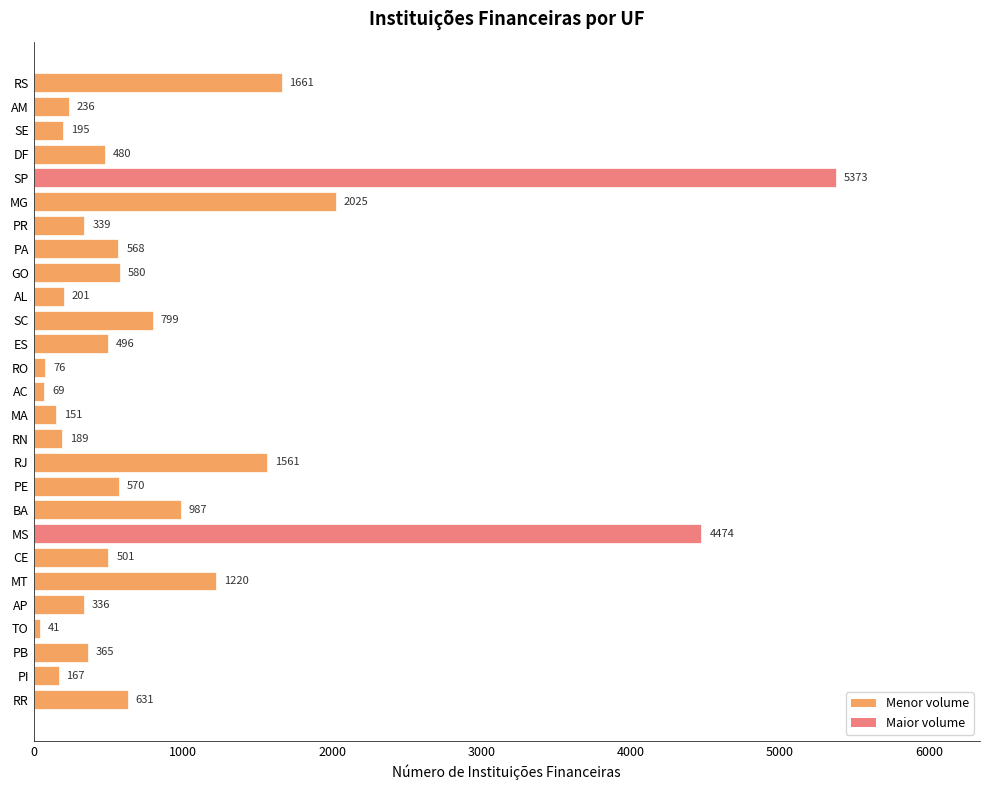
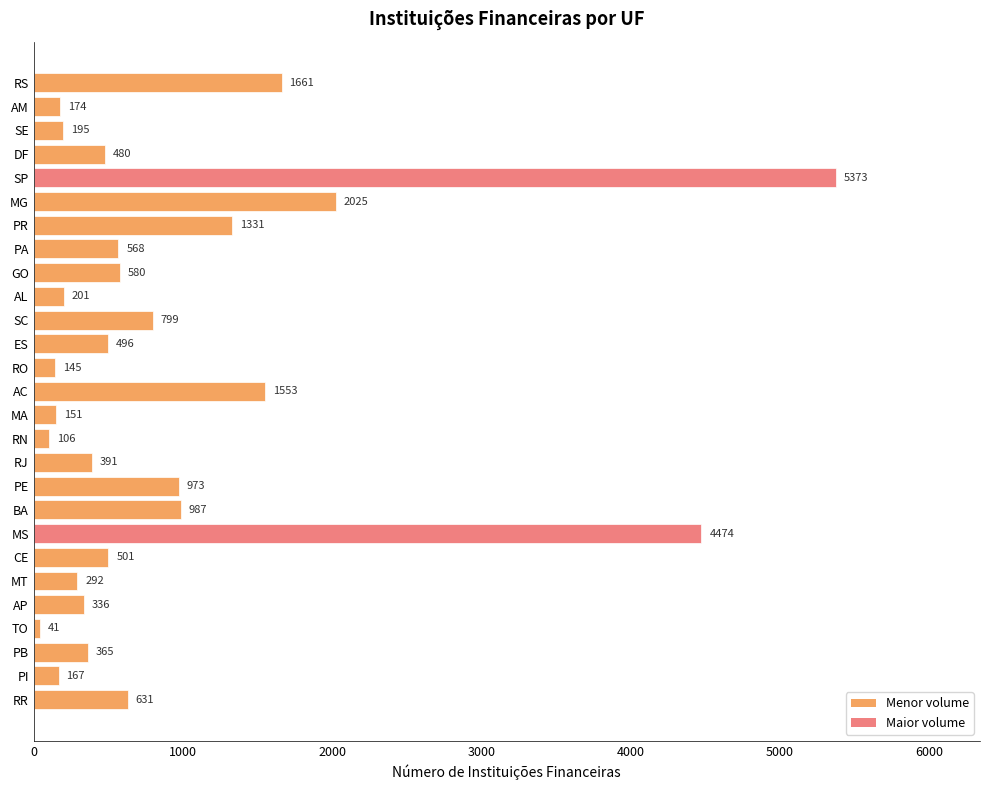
  {
    "RS": 1661,
-   "AM": 236,
+   "AM": 174,
    "SE": 195,
    "DF": 480,
    "SP": 5373,
    "MG": 2025,
-   "PR": 339,
+   "PR": 1331,
    "PA": 568,
    "GO": 580,
    "AL": 201,
    "SC": 799,
    "ES": 496,
-   "RO": 76,
-   "AC": 69,
+   "RO": 145,
+   "AC": 1553,
    "MA": 151,
-   "RN": 189,
-   "RJ": 1561,
-   "PE": 570,
+   "RN": 106,
+   "RJ": 391,
+   "PE": 973,
    "BA": 987,
    "MS": 4474,
    "CE": 501,
-   "MT": 1220,
+   "MT": 292,
    "AP": 336,
    "TO": 41,
    "PB": 365,
    "PI": 167,
    "RR": 631
  }
